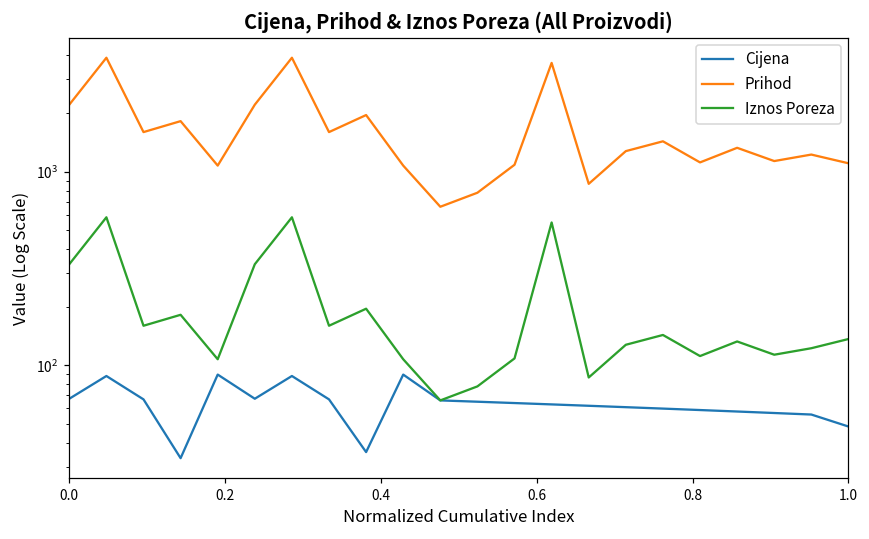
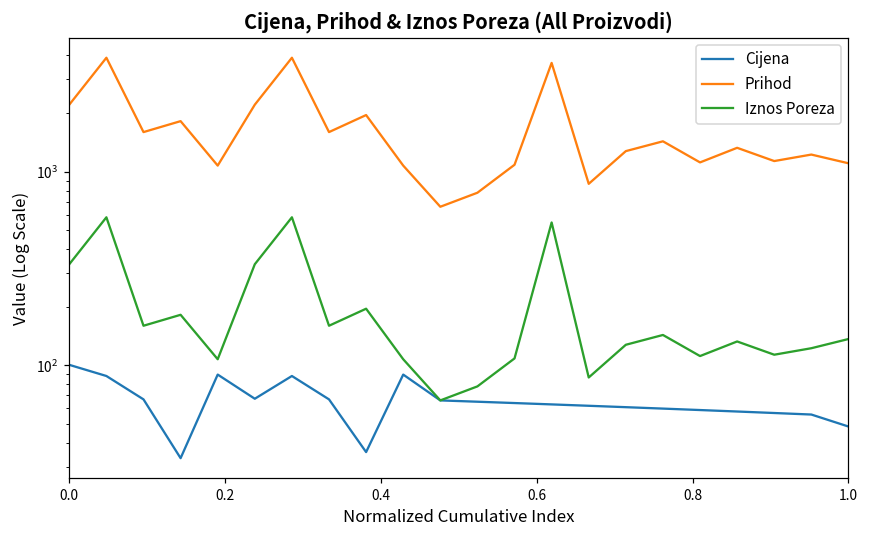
  {
    "Cijena": {
-     "0.0": 67,
+     "0.0": 100,
      "1.0": 48
    },
    "Prihod": {
      "0.0": 2200,
      "1.0": 1100
    },
    "Iznos Poreza": {
      "0.0": 330,
      "1.0": 140
    }
  }
